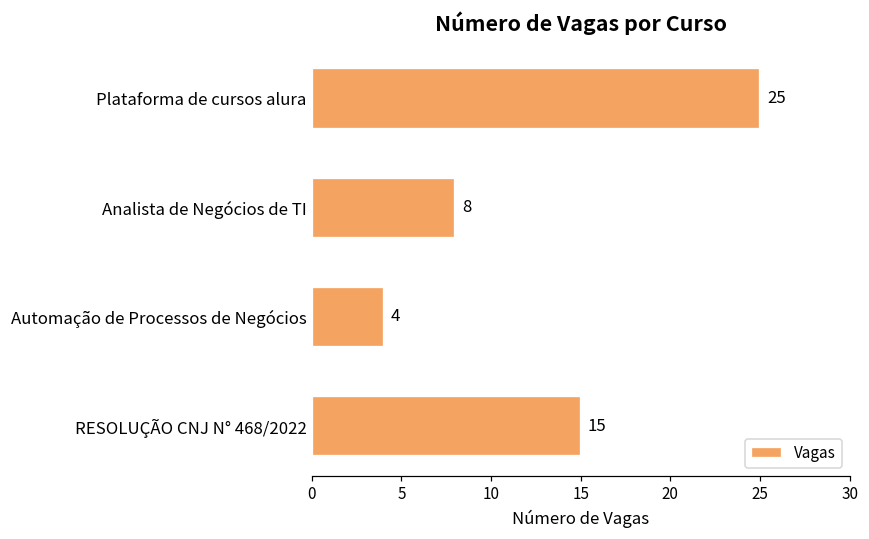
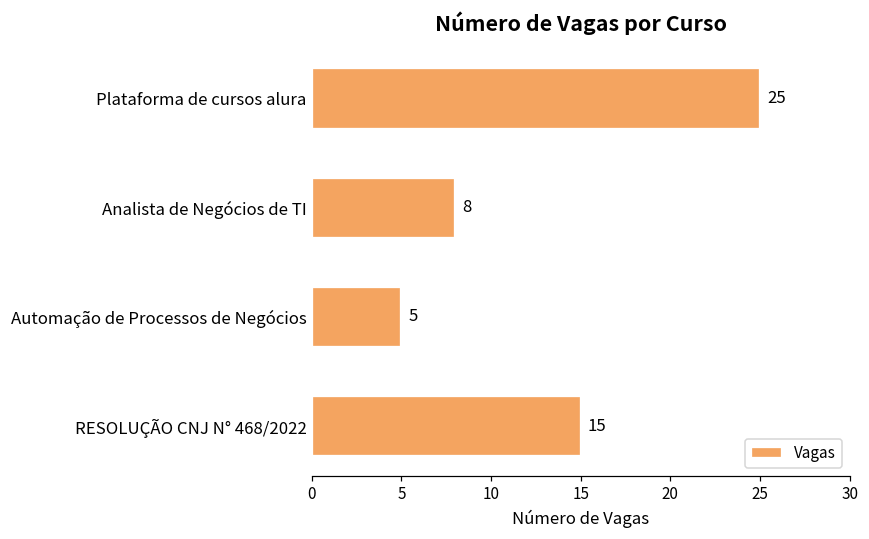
  {
    "Plataforma de cursos alura": 25,
    "Analista de Negócios de TI": 8,
-   "Automação de Processos de Negócios": 4,
+   "Automação de Processos de Negócios": 5,
    "RESOLUÇÃO CNJ N° 468/2022": 15
  }
